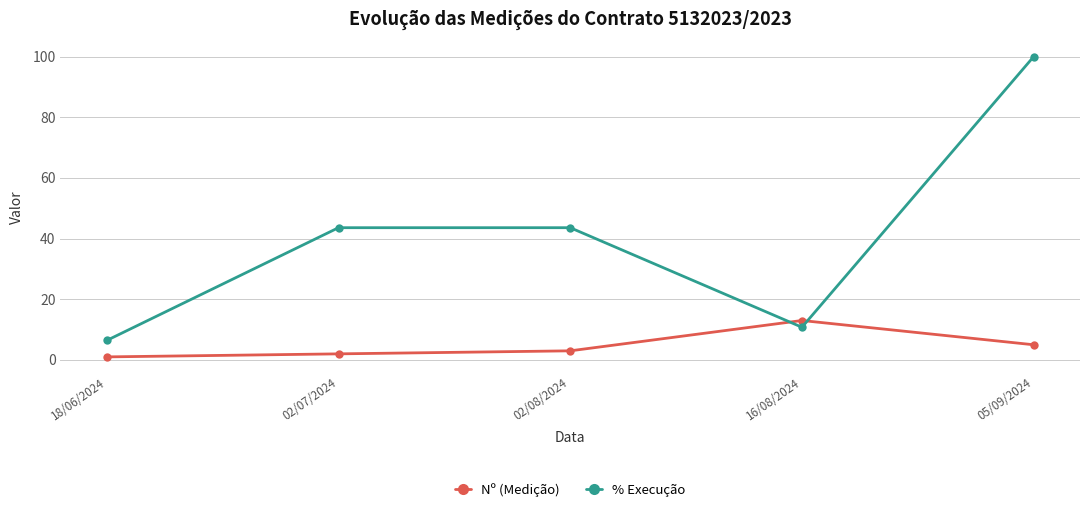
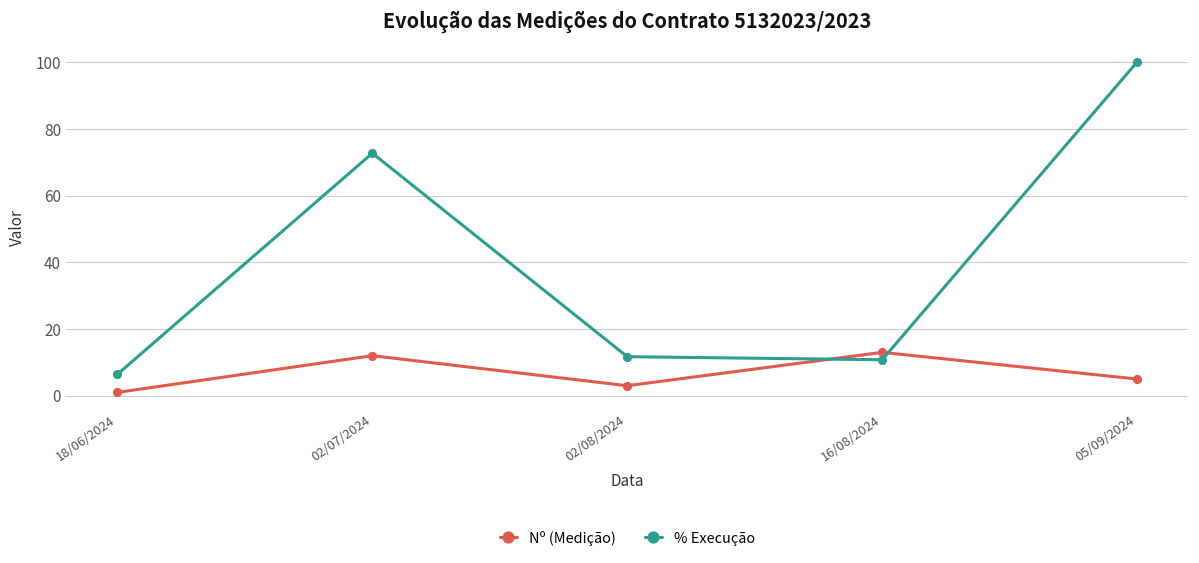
  {
    "Nº (Medição)": {
      "18/06/2024": 1,
-     "02/07/2024": 2,
+     "02/07/2024": 12,
      "02/08/2024": 3,
      "16/08/2024": 13,
      "05/09/2024": 5
    },
    "% Execução": {
      "18/06/2024": 6,
-     "02/07/2024": 44,
-     "02/08/2024": 44,
+     "02/07/2024": 73,
+     "02/08/2024": 12,
      "16/08/2024": 11,
      "05/09/2024": 100
    }
  }
